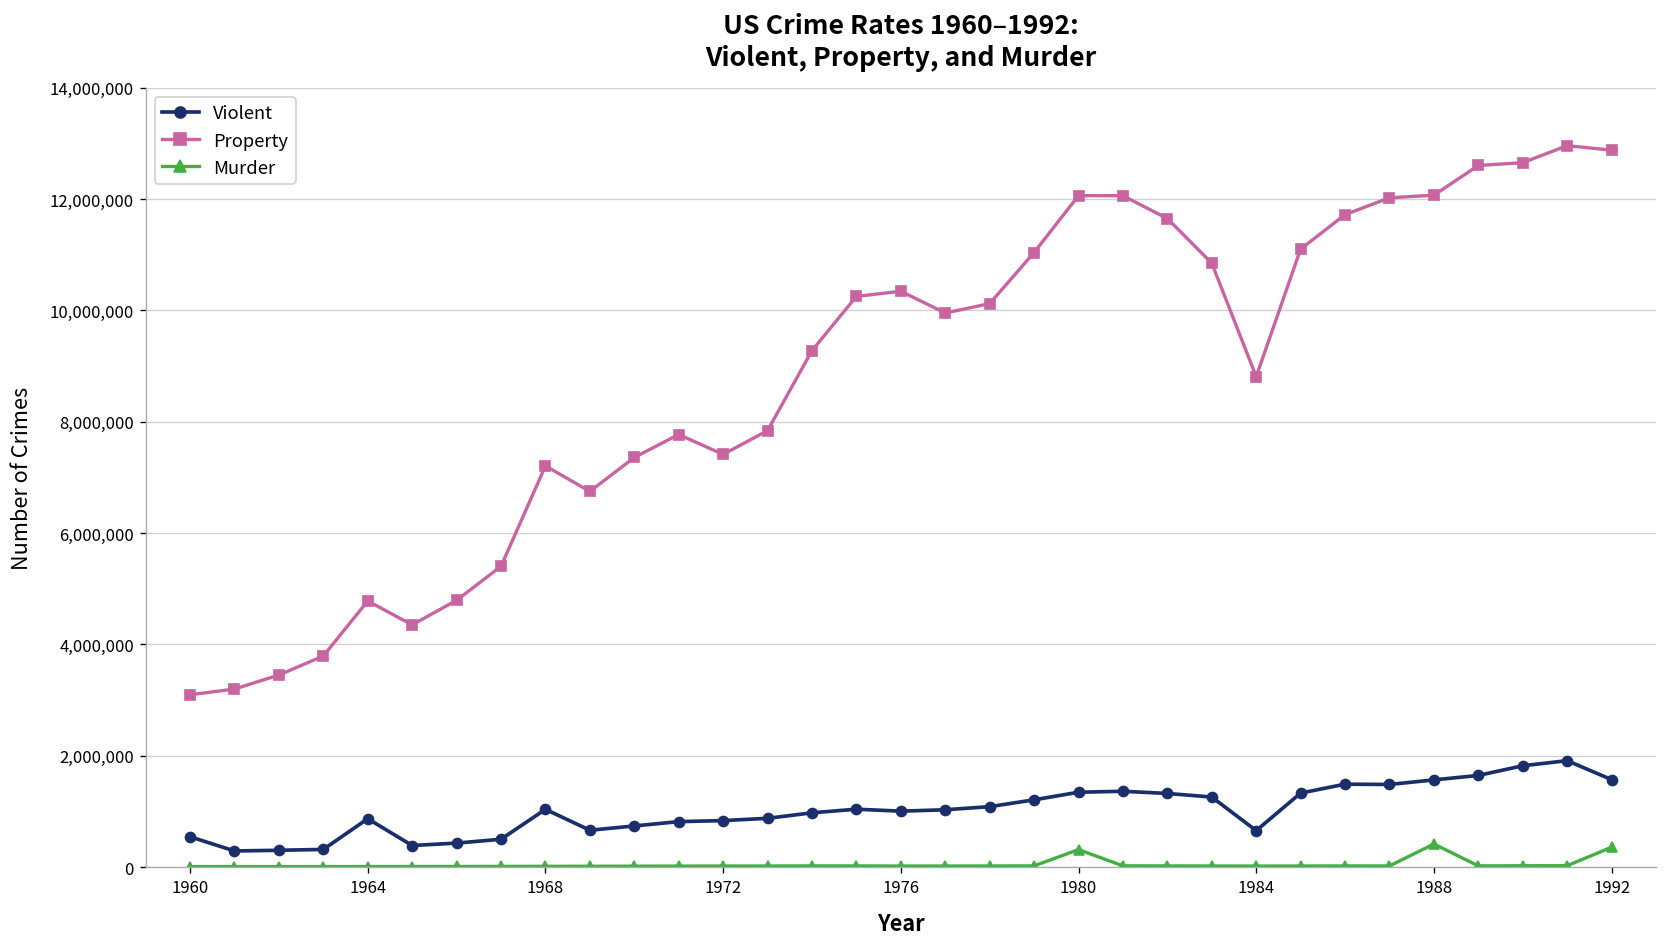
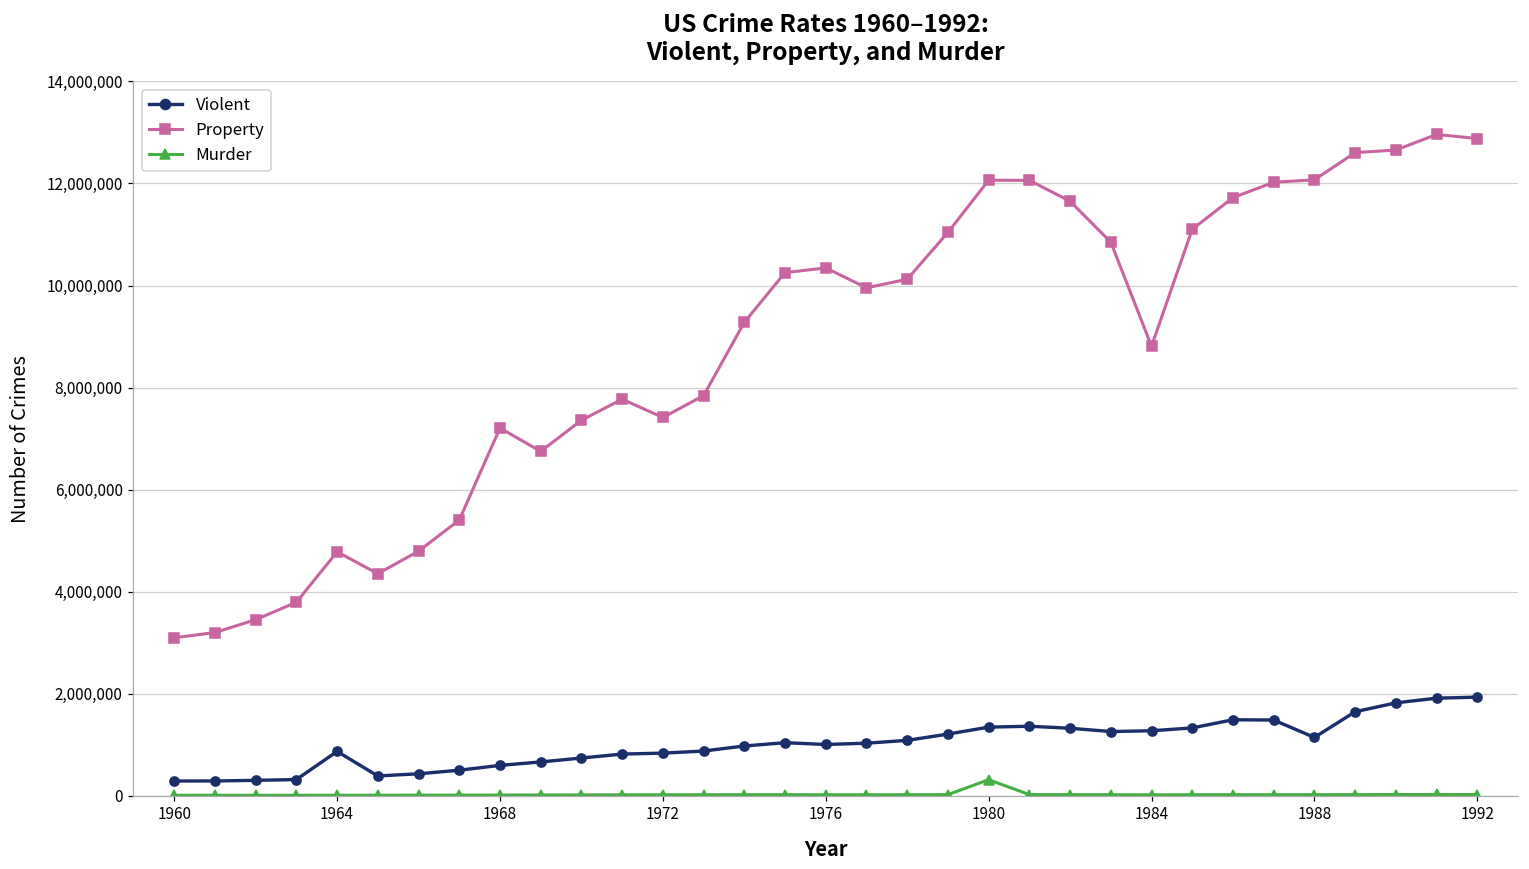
  {
    "Violent": {
-     "1960": "500,000",
+     "1960": "300,000",
      "1964": "900,000",
-     "1968": "1,000,000",
+     "1968": "600,000",
      "1972": "800,000",
      "1976": "1,000,000",
      "1980": "1,300,000",
-     "1984": "700,000",
-     "1988": "1,600,000",
-     "1992": "1,600,000"
+     "1984": "1,300,000",
+     "1988": "1,100,000",
+     "1992": "1,900,000"
    },
    "Property": {
      "1960": "3,100,000",
      "1964": "4,800,000",
      "1968": "7,200,000",
      "1972": "7,400,000",
      "1976": "10,300,000",
      "1980": "12,100,000",
      "1984": "8,800,000",
      "1988": "12,100,000",
      "1992": "12,900,000"
    },
    "Murder": {
      "1960": "0",
      "1964": "0",
      "1968": "0",
      "1972": "0",
      "1976": "0",
      "1980": "300,000",
      "1984": "0",
-     "1988": "400,000",
-     "1992": "400,000"
+     "1988": "0",
+     "1992": "0"
    }
  }
